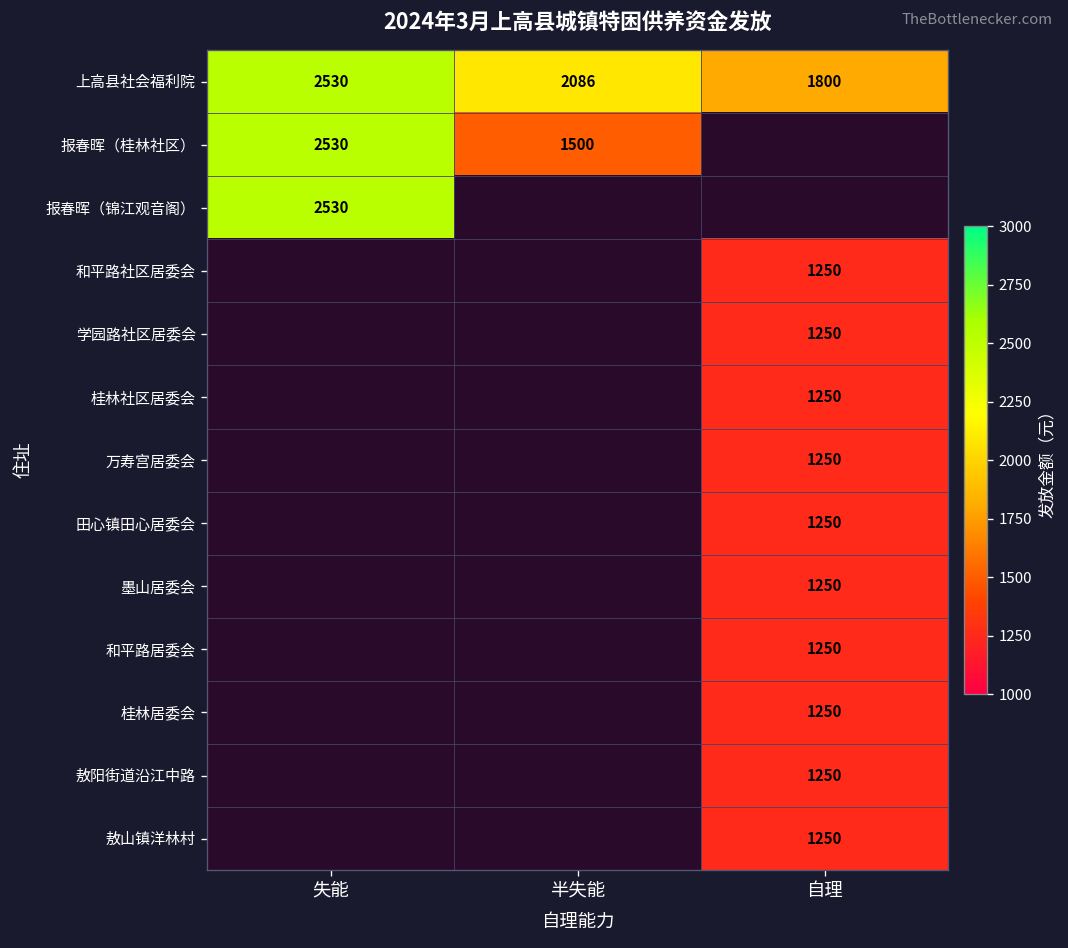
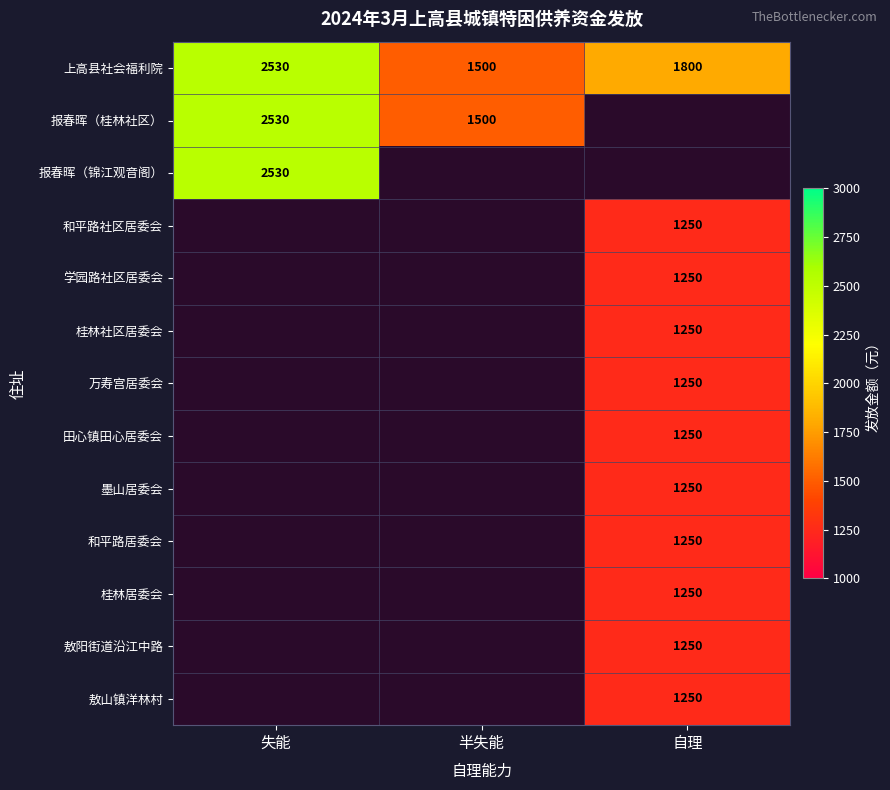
  {
    "上高县社会福利院": {
      "失能": 2530,
-     "半失能": 2086,
+     "半失能": 1500,
      "自理": 1800
    },
    "报春晖（桂林社区）": {
      "失能": 2530,
      "半失能": 1500
    },
    "报春晖（锦江观音阁）": {
      "失能": 2530
    },
    "和平路社区居委会": {
      "自理": 1250
    },
    "学园路社区居委会": {
      "自理": 1250
    },
    "桂林社区居委会": {
      "自理": 1250
    },
    "万寿宫居委会": {
      "自理": 1250
    },
    "田心镇田心居委会": {
      "自理": 1250
    },
    "墨山居委会": {
      "自理": 1250
    },
    "和平路居委会": {
      "自理": 1250
    },
    "桂林居委会": {
      "自理": 1250
    },
    "敖阳街道沿江中路": {
      "自理": 1250
    },
    "敖山镇洋林村": {
      "自理": 1250
    }
  }
